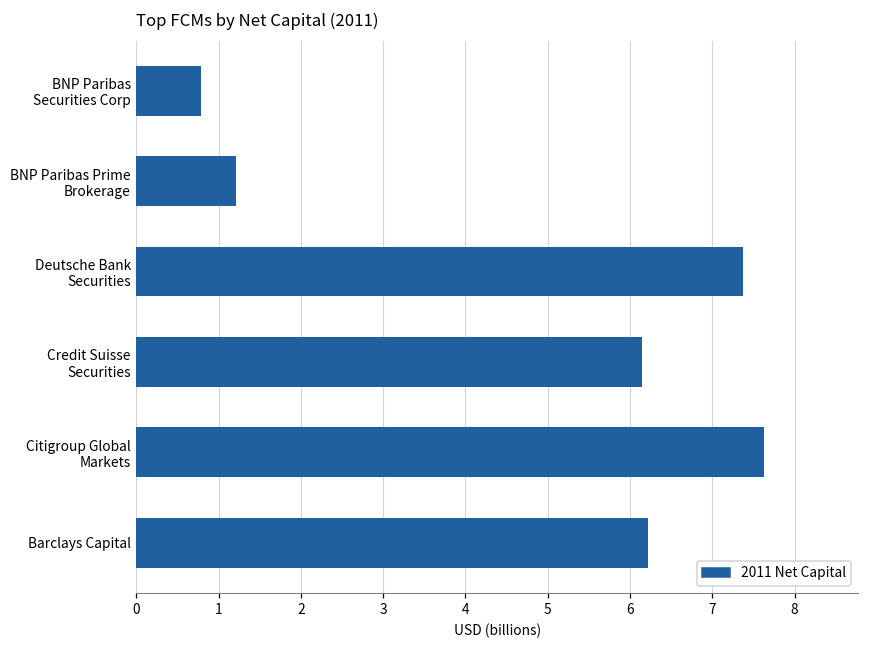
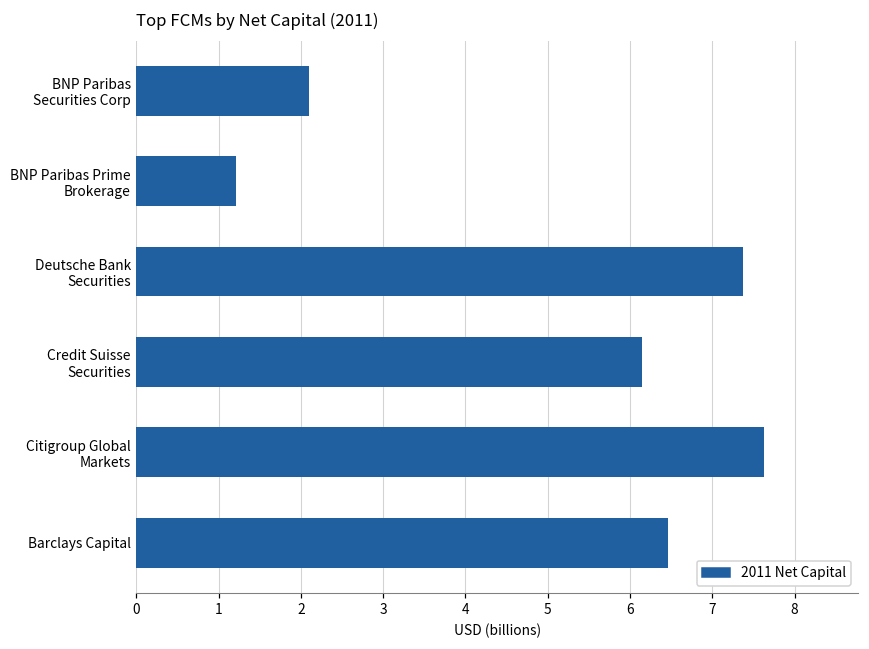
  {
-   "BNP Paribas Securities Corp": 0.8,
+   "BNP Paribas Securities Corp": 2.1,
    "BNP Paribas Prime Brokerage": 1.2,
    "Deutsche Bank Securities": 7.4,
    "Credit Suisse Securities": 6.1,
    "Citigroup Global Markets": 7.6,
-   "Barclays Capital": 6.2
+   "Barclays Capital": 6.5
  }
